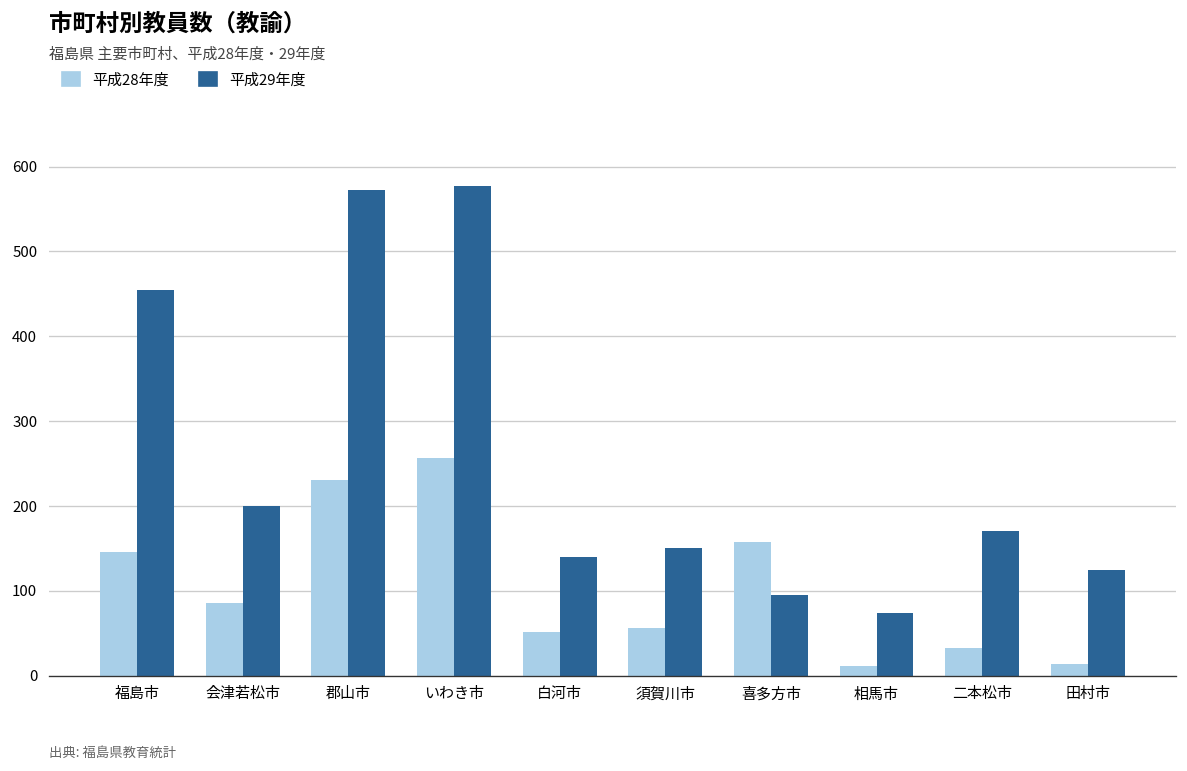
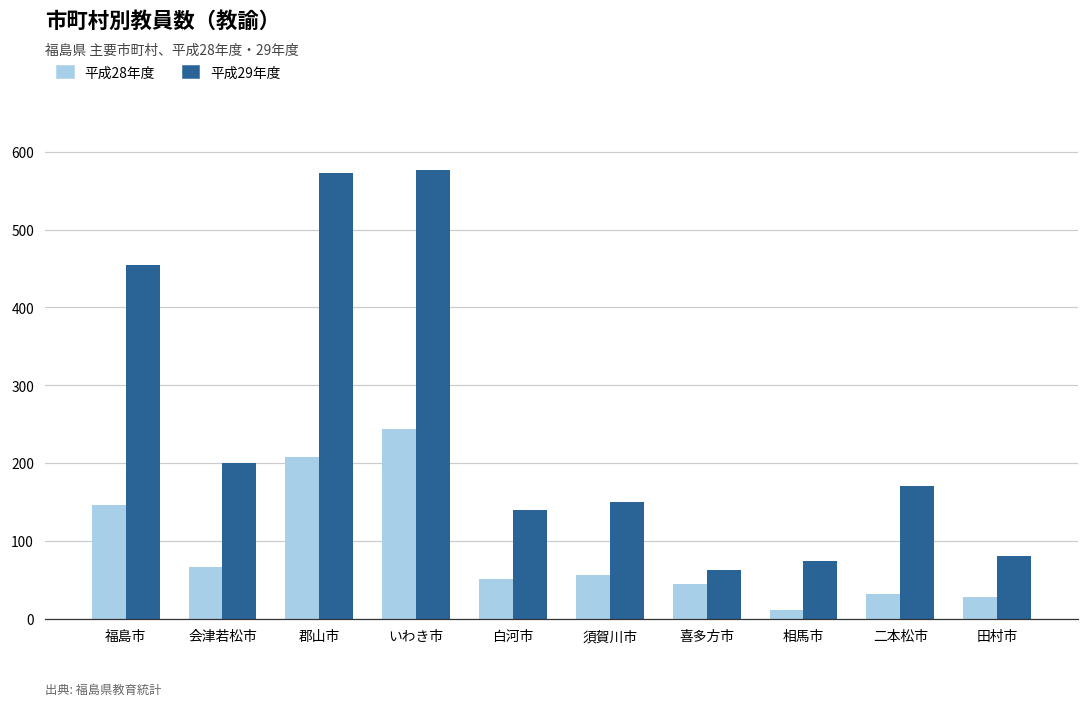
  {
    "平成28年度": {
      "福島市": 150,
-     "会津若松市": 90,
-     "郡山市": 230,
-     "いわき市": 260,
+     "会津若松市": 70,
+     "郡山市": 210,
+     "いわき市": 240,
      "白河市": 50,
      "須賀川市": 60,
-     "喜多方市": 160,
+     "喜多方市": 50,
      "相馬市": 10,
      "二本松市": 30,
-     "田村市": 10
+     "田村市": 30
    },
    "平成29年度": {
      "福島市": 460,
      "会津若松市": 200,
      "郡山市": 570,
      "いわき市": 580,
      "白河市": 140,
      "須賀川市": 150,
-     "喜多方市": 100,
+     "喜多方市": 60,
      "相馬市": 70,
      "二本松市": 170,
-     "田村市": 130
+     "田村市": 80
    }
  }
